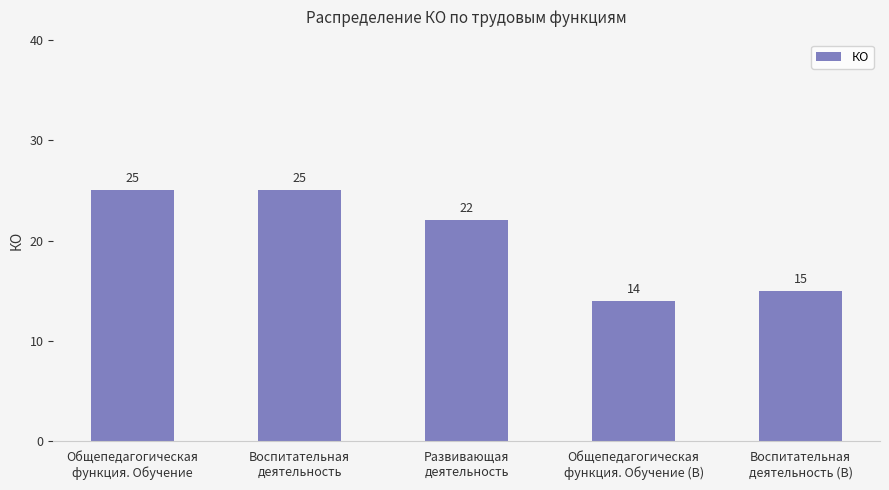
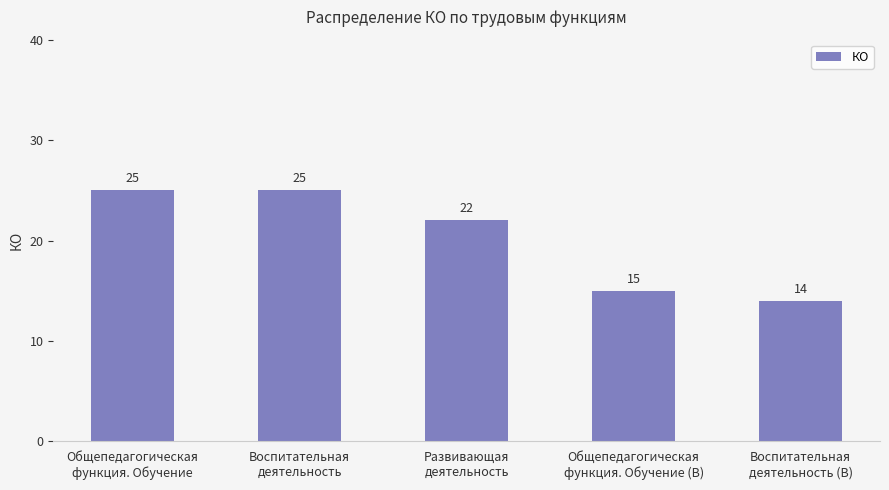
  {
    "Общепедагогическая функция. Обучение": 25,
    "Воспитательная деятельность": 25,
    "Развивающая деятельность": 22,
-   "Общепедагогическая функция. Обучение (В)": 14,
-   "Воспитательная деятельность (В)": 15
+   "Общепедагогическая функция. Обучение (В)": 15,
+   "Воспитательная деятельность (В)": 14
  }
